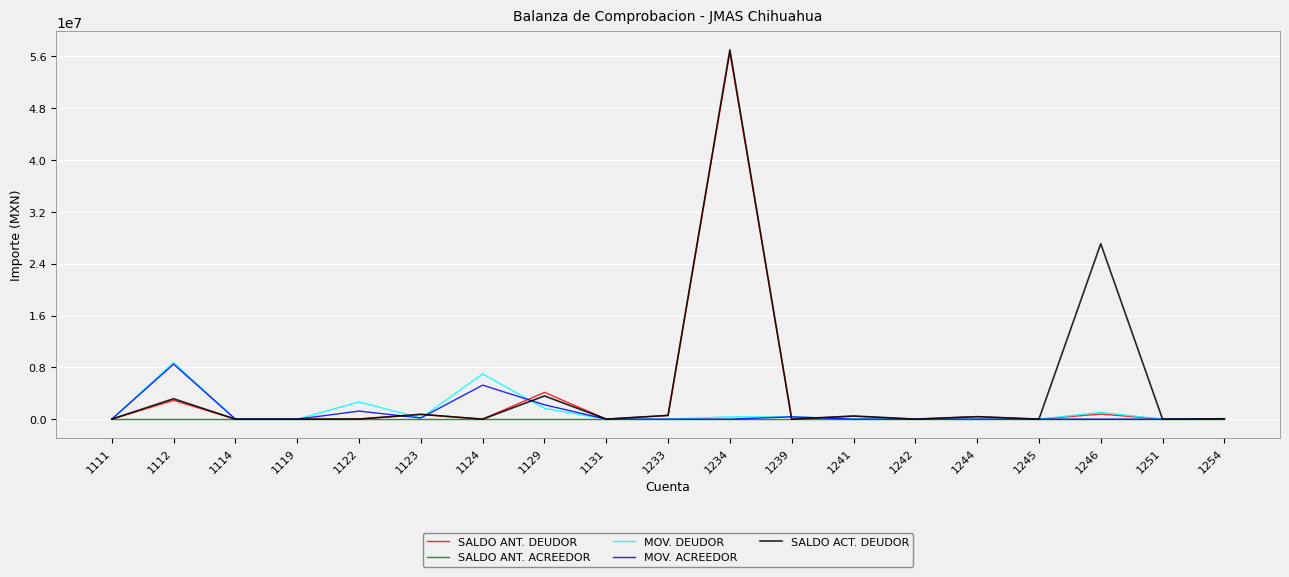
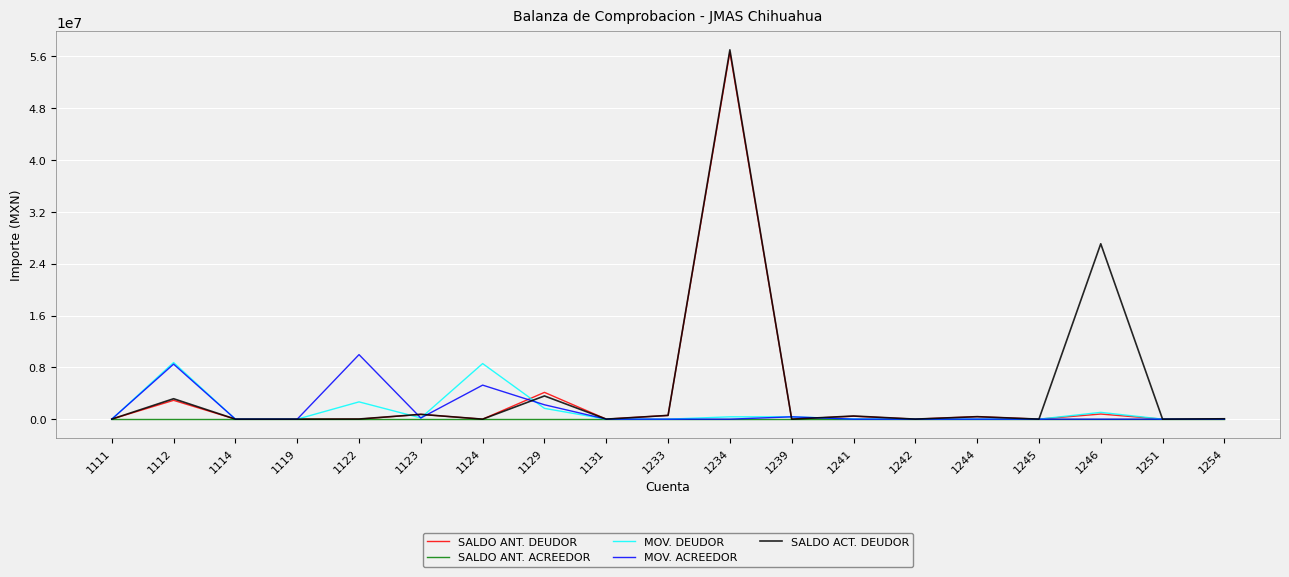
  {
    "SALDO ANT. DEUDOR": {
      "1129": 4000000
    },
    "SALDO ANT. ACREEDOR": {
      "1112": 0,
      "1129": 0
    },
    "MOV. DEUDOR": {
      "1122": 3000000,
-     "1124": 7000000,
+     "1124": 9000000,
      "1129": 2000000
    },
    "MOV. ACREEDOR": {
-     "1122": 1000000,
+     "1122": 10000000,
      "1124": 5000000,
      "1129": 2000000
    },
    "SALDO ACT. DEUDOR": {
      "1129": 4000000,
      "1246": 27000000
    }
  }
